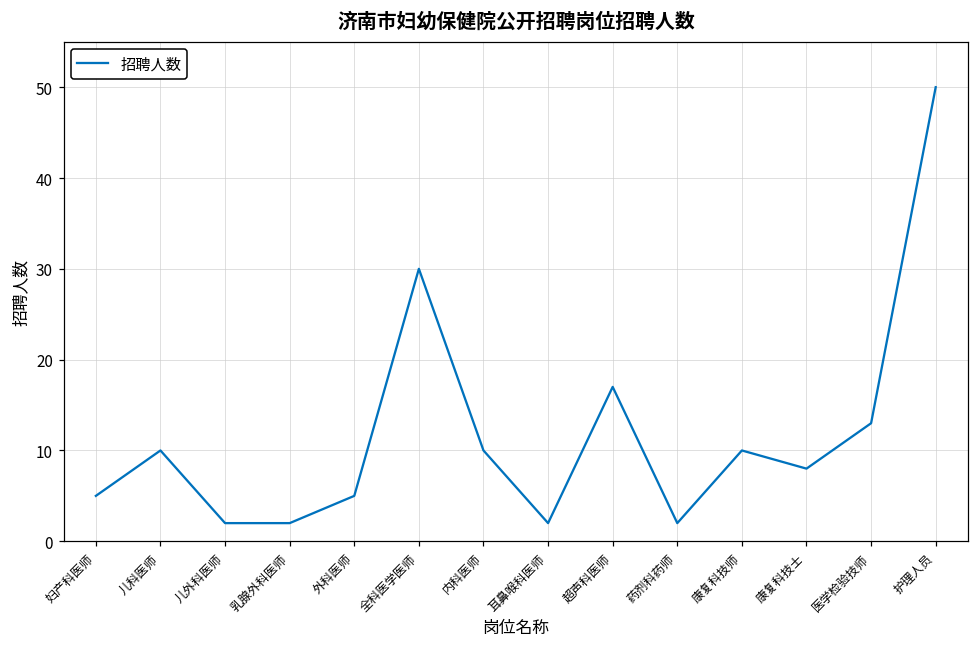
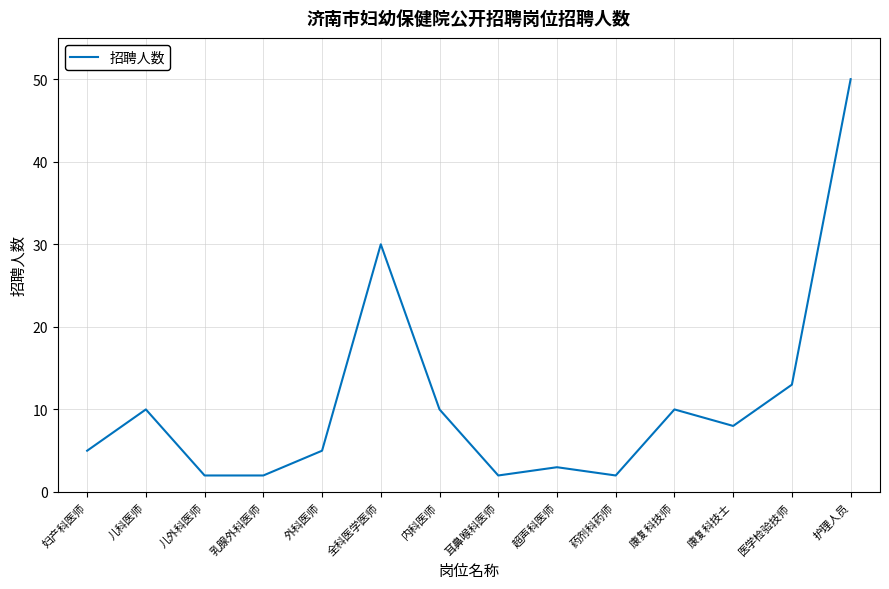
  {
    "妇产科医师": 5,
    "儿科医师": 10,
    "儿外科医师": 2,
    "乳腺外科医师": 2,
    "外科医师": 5,
    "全科医学医师": 30,
    "内科医师": 10,
    "耳鼻喉科医师": 2,
-   "超声科医师": 17,
+   "超声科医师": 3,
    "药剂科药师": 2,
    "康复科技师": 10,
    "康复科技士": 8,
    "医学检验技师": 13,
    "护理人员": 50
  }
